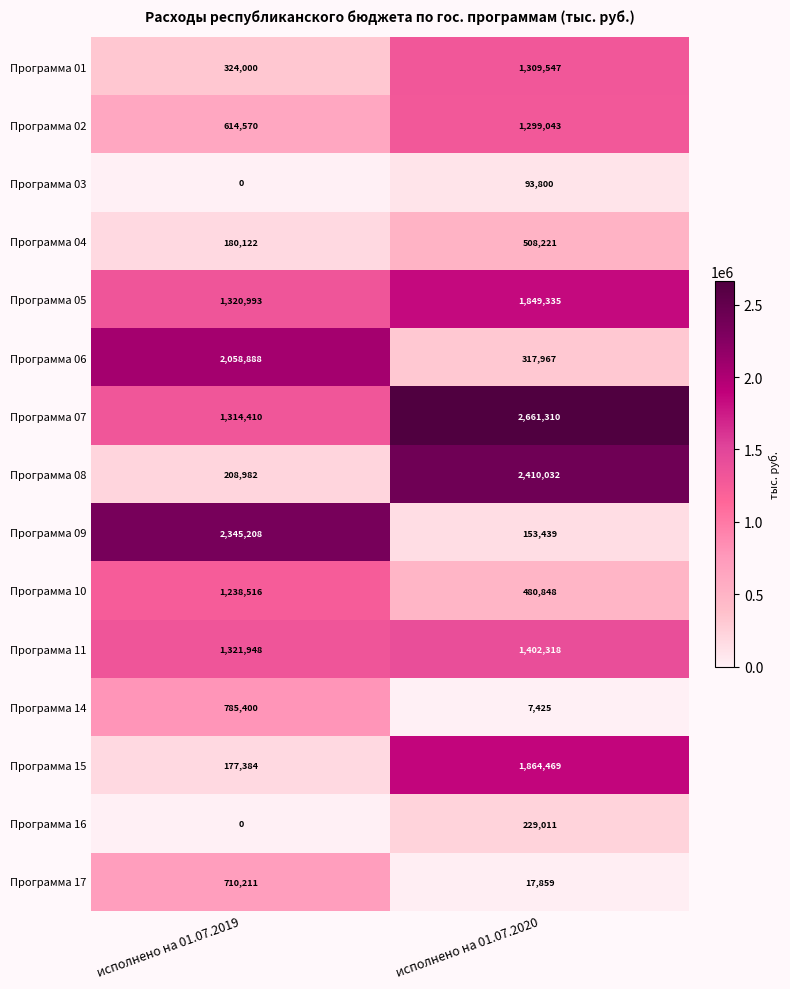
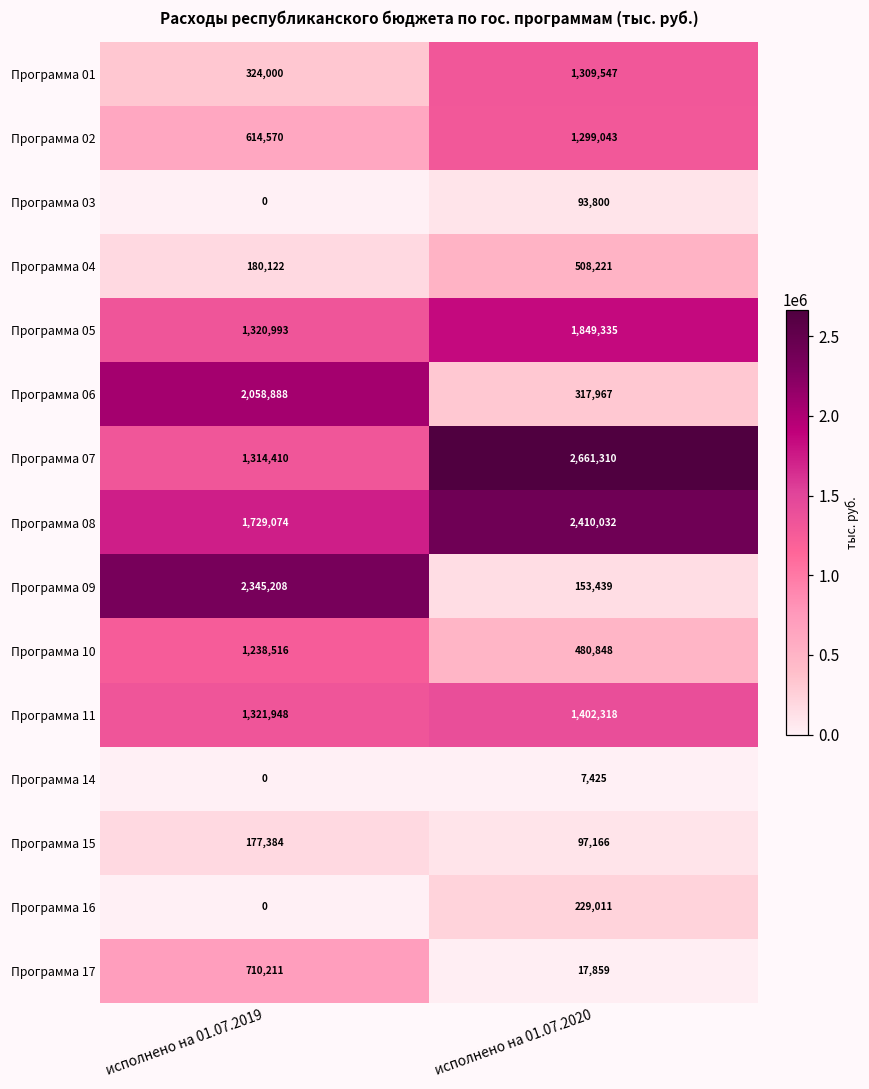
  {
    "Программа 01": {
      "исполнено на 01.07.2019": "324,000",
      "исполнено на 01.07.2020": "1,309,547"
    },
    "Программа 02": {
      "исполнено на 01.07.2019": "614,570",
      "исполнено на 01.07.2020": "1,299,043"
    },
    "Программа 03": {
      "исполнено на 01.07.2019": "0",
      "исполнено на 01.07.2020": "93,800"
    },
    "Программа 04": {
      "исполнено на 01.07.2019": "180,122",
      "исполнено на 01.07.2020": "508,221"
    },
    "Программа 05": {
      "исполнено на 01.07.2019": "1,320,993",
      "исполнено на 01.07.2020": "1,849,335"
    },
    "Программа 06": {
      "исполнено на 01.07.2019": "2,058,888",
      "исполнено на 01.07.2020": "317,967"
    },
    "Программа 07": {
      "исполнено на 01.07.2019": "1,314,410",
      "исполнено на 01.07.2020": "2,661,310"
    },
    "Программа 08": {
-     "исполнено на 01.07.2019": "208,982",
+     "исполнено на 01.07.2019": "1,729,074",
      "исполнено на 01.07.2020": "2,410,032"
    },
    "Программа 09": {
      "исполнено на 01.07.2019": "2,345,208",
      "исполнено на 01.07.2020": "153,439"
    },
    "Программа 10": {
      "исполнено на 01.07.2019": "1,238,516",
      "исполнено на 01.07.2020": "480,848"
    },
    "Программа 11": {
      "исполнено на 01.07.2019": "1,321,948",
      "исполнено на 01.07.2020": "1,402,318"
    },
    "Программа 14": {
-     "исполнено на 01.07.2019": "785,400",
+     "исполнено на 01.07.2019": "0",
      "исполнено на 01.07.2020": "7,425"
    },
    "Программа 15": {
      "исполнено на 01.07.2019": "177,384",
-     "исполнено на 01.07.2020": "1,864,469"
+     "исполнено на 01.07.2020": "97,166"
    },
    "Программа 16": {
      "исполнено на 01.07.2019": "0",
      "исполнено на 01.07.2020": "229,011"
    },
    "Программа 17": {
      "исполнено на 01.07.2019": "710,211",
      "исполнено на 01.07.2020": "17,859"
    }
  }
